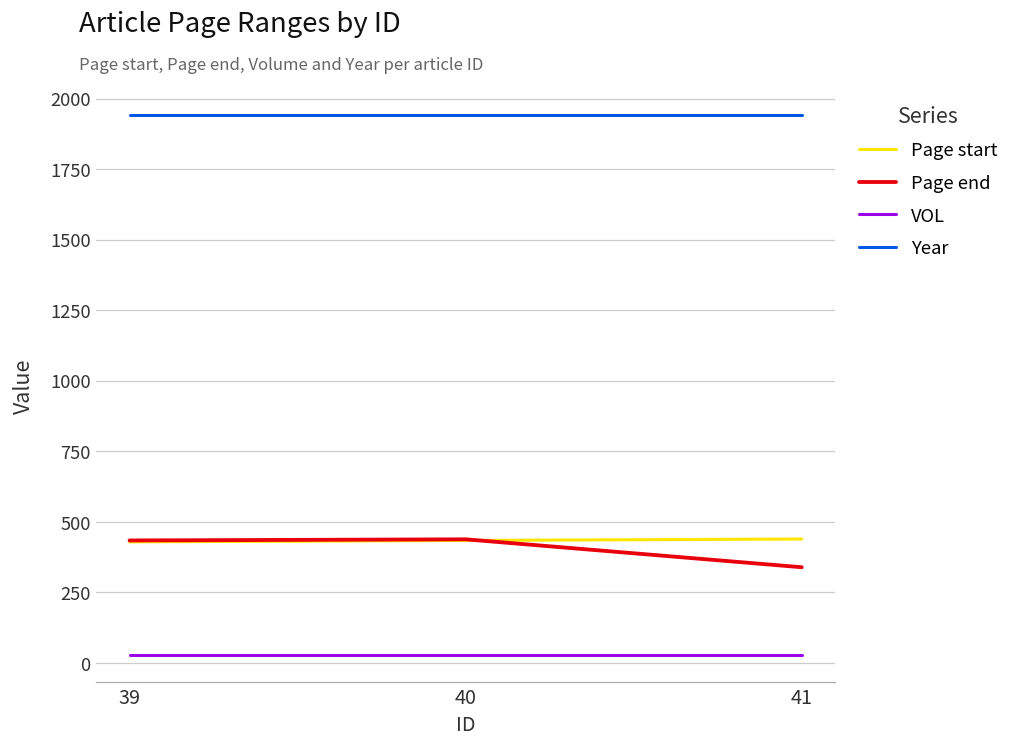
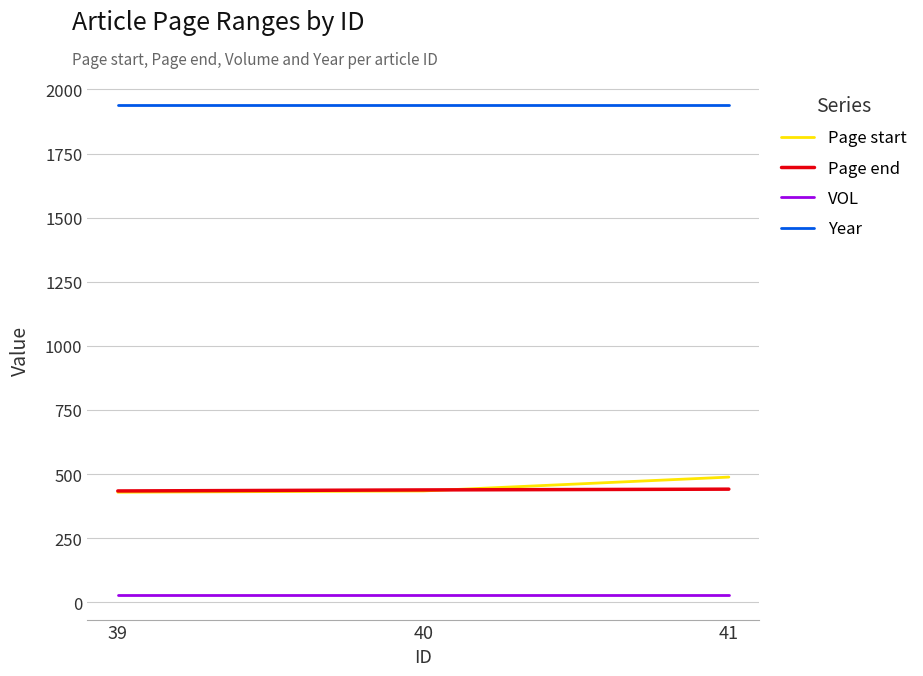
  {
    "Page start": {
-     "41": 440
+     "41": 490
    },
    "Page end": {
-     "41": 340
+     "41": 440
    },
    "VOL": {
      "39": 30,
      "40": 30,
      "41": 30
    },
    "Year": {
      "39": 1940,
      "40": 1940,
      "41": 1940
    }
  }
